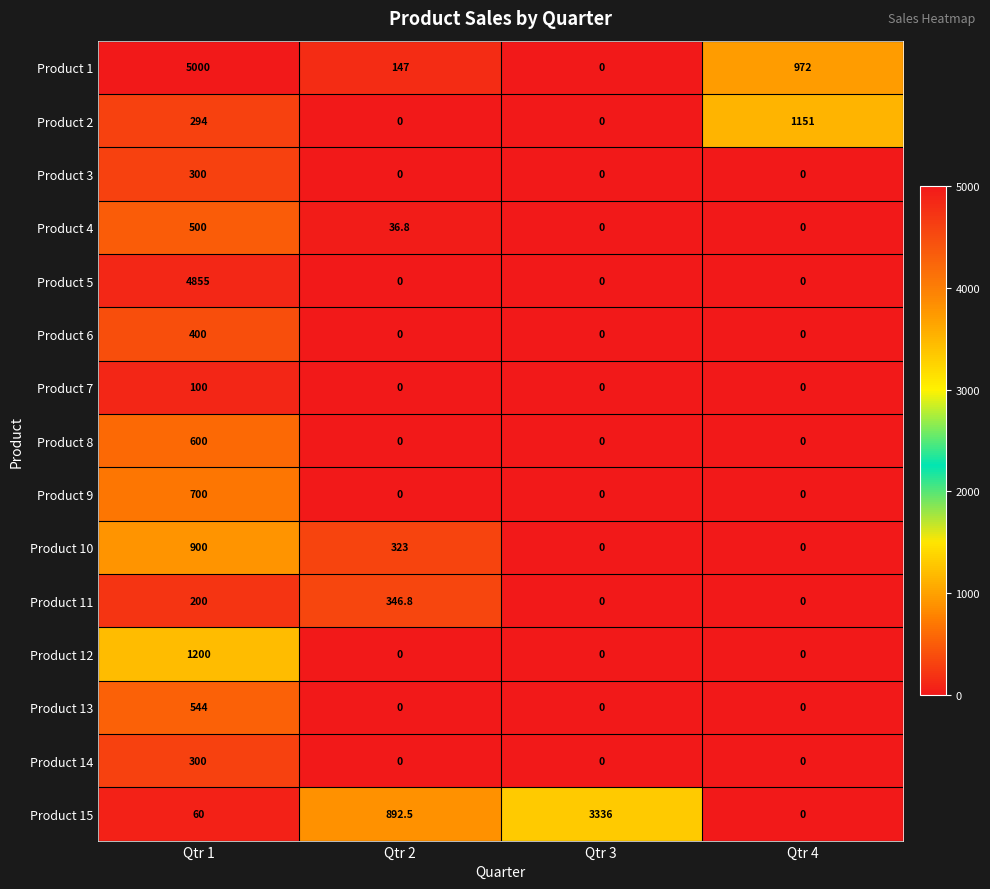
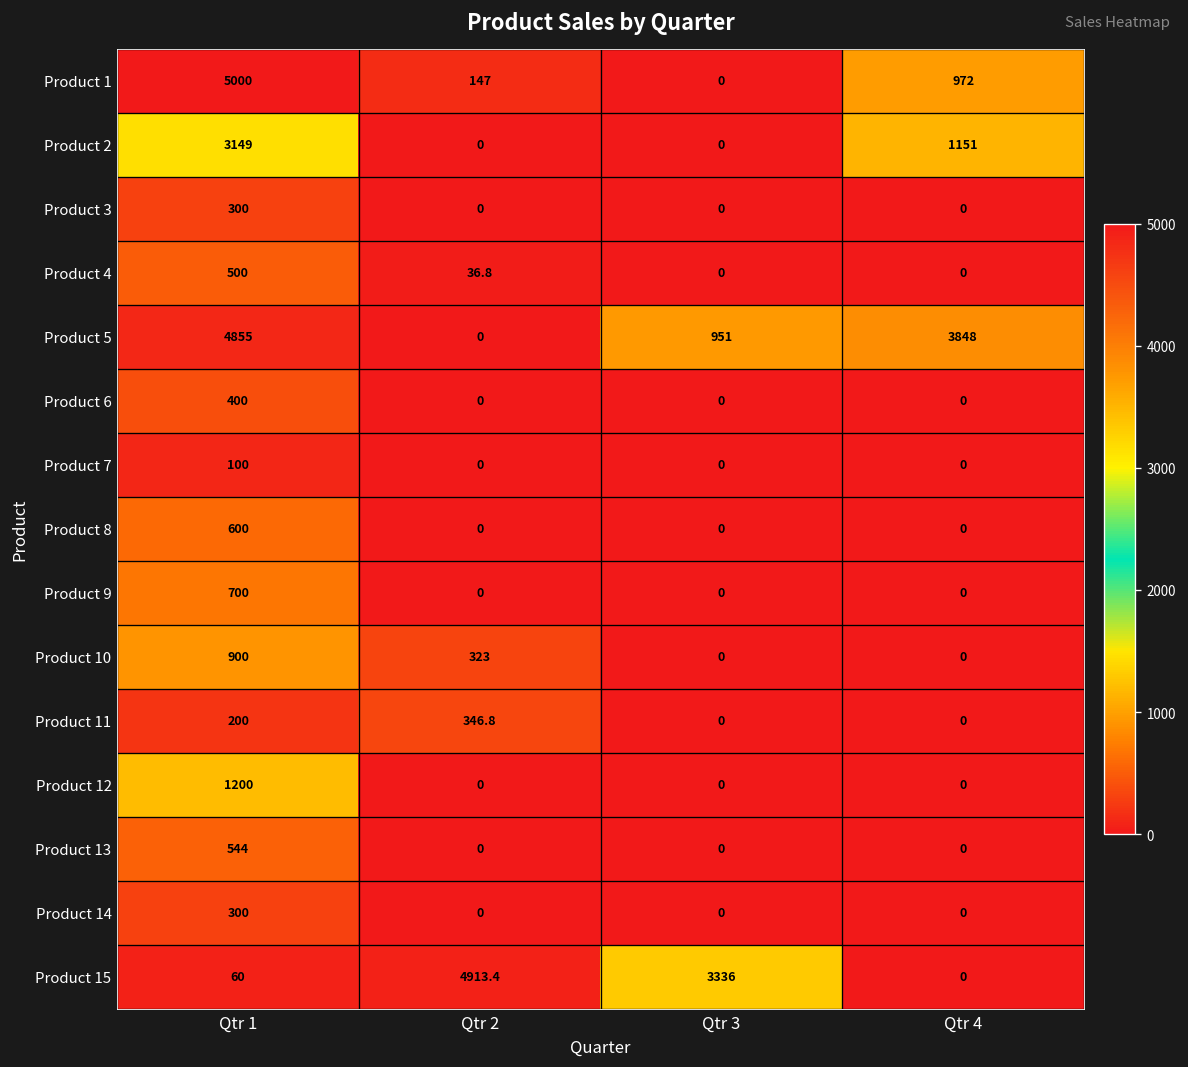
  {
    "Product 1": {
      "Qtr 1": 5000,
      "Qtr 2": 147,
      "Qtr 3": 0,
      "Qtr 4": 972
    },
    "Product 2": {
-     "Qtr 1": 294,
+     "Qtr 1": 3149,
      "Qtr 2": 0,
      "Qtr 3": 0,
      "Qtr 4": 1151
    },
    "Product 3": {
      "Qtr 1": 300,
      "Qtr 2": 0,
      "Qtr 3": 0,
      "Qtr 4": 0
    },
    "Product 4": {
      "Qtr 1": 500,
      "Qtr 2": 36.8,
      "Qtr 3": 0,
      "Qtr 4": 0
    },
    "Product 5": {
      "Qtr 1": 4855,
      "Qtr 2": 0,
-     "Qtr 3": 0,
-     "Qtr 4": 0
+     "Qtr 3": 951,
+     "Qtr 4": 3848
    },
    "Product 6": {
      "Qtr 1": 400,
      "Qtr 2": 0,
      "Qtr 3": 0,
      "Qtr 4": 0
    },
    "Product 7": {
      "Qtr 1": 100,
      "Qtr 2": 0,
      "Qtr 3": 0,
      "Qtr 4": 0
    },
    "Product 8": {
      "Qtr 1": 600,
      "Qtr 2": 0,
      "Qtr 3": 0,
      "Qtr 4": 0
    },
    "Product 9": {
      "Qtr 1": 700,
      "Qtr 2": 0,
      "Qtr 3": 0,
      "Qtr 4": 0
    },
    "Product 10": {
      "Qtr 1": 900,
      "Qtr 2": 323,
      "Qtr 3": 0,
      "Qtr 4": 0
    },
    "Product 11": {
      "Qtr 1": 200,
      "Qtr 2": 346.8,
      "Qtr 3": 0,
      "Qtr 4": 0
    },
    "Product 12": {
      "Qtr 1": 1200,
      "Qtr 2": 0,
      "Qtr 3": 0,
      "Qtr 4": 0
    },
    "Product 13": {
      "Qtr 1": 544,
      "Qtr 2": 0,
      "Qtr 3": 0,
      "Qtr 4": 0
    },
    "Product 14": {
      "Qtr 1": 300,
      "Qtr 2": 0,
      "Qtr 3": 0,
      "Qtr 4": 0
    },
    "Product 15": {
      "Qtr 1": 60,
-     "Qtr 2": 892.5,
+     "Qtr 2": 4913.4,
      "Qtr 3": 3336,
      "Qtr 4": 0
    }
  }
